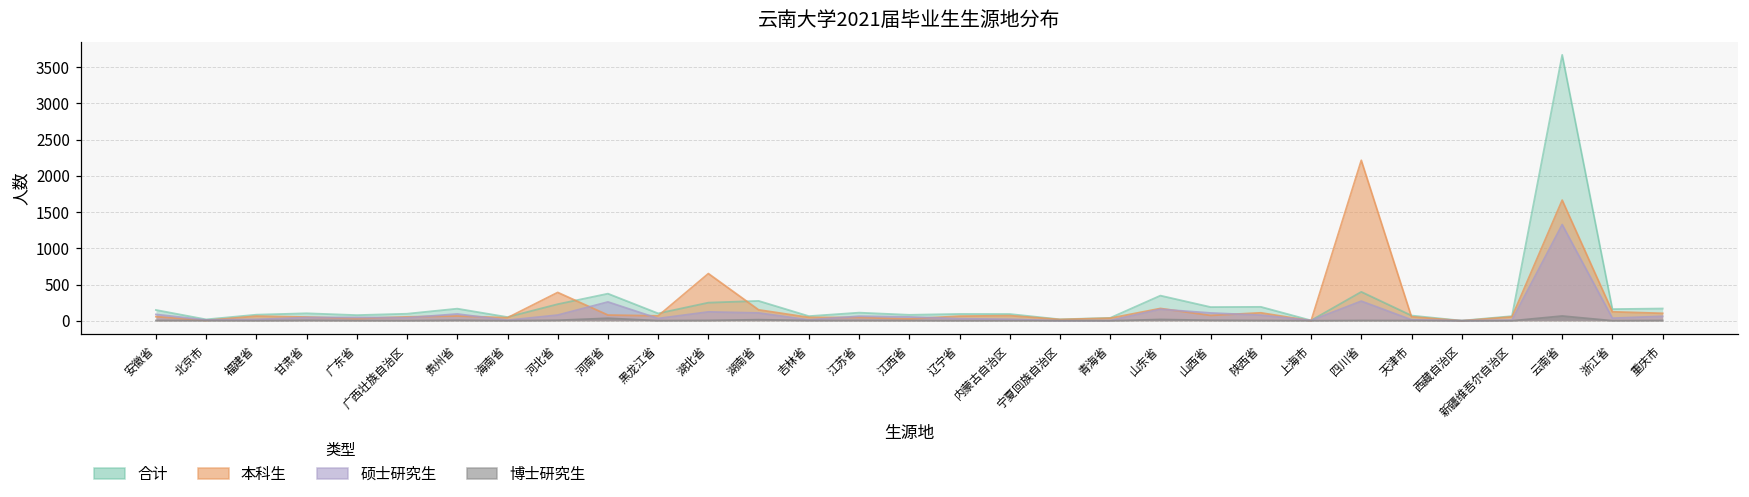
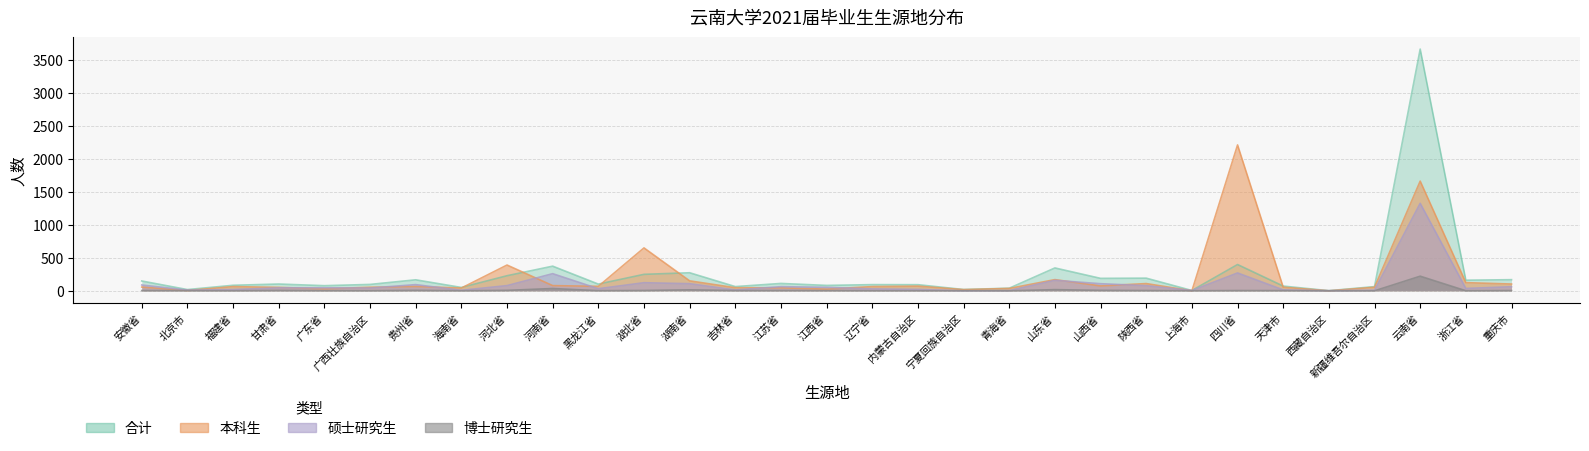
  {
    "本科生": {
      "河北省": 400,
      "河南省": 100,
      "湖北省": 700,
      "湖南省": 200,
      "四川省": 2200,
      "云南省": 1700,
      "重庆市": 100
    },
    "博士研究生": {
      "安徽省": 0,
      "甘肃省": 0,
      "广西壮族自治区": 0,
      "贵州省": 0,
      "河北省": 0,
      "河南省": 0,
      "湖北省": 0,
      "湖南省": 0,
      "江苏省": 0,
      "山东省": 0,
      "山西省": 0,
      "陕西省": 0,
      "四川省": 0,
-     "云南省": 100,
+     "云南省": 200,
      "重庆市": 0
    }
  }
